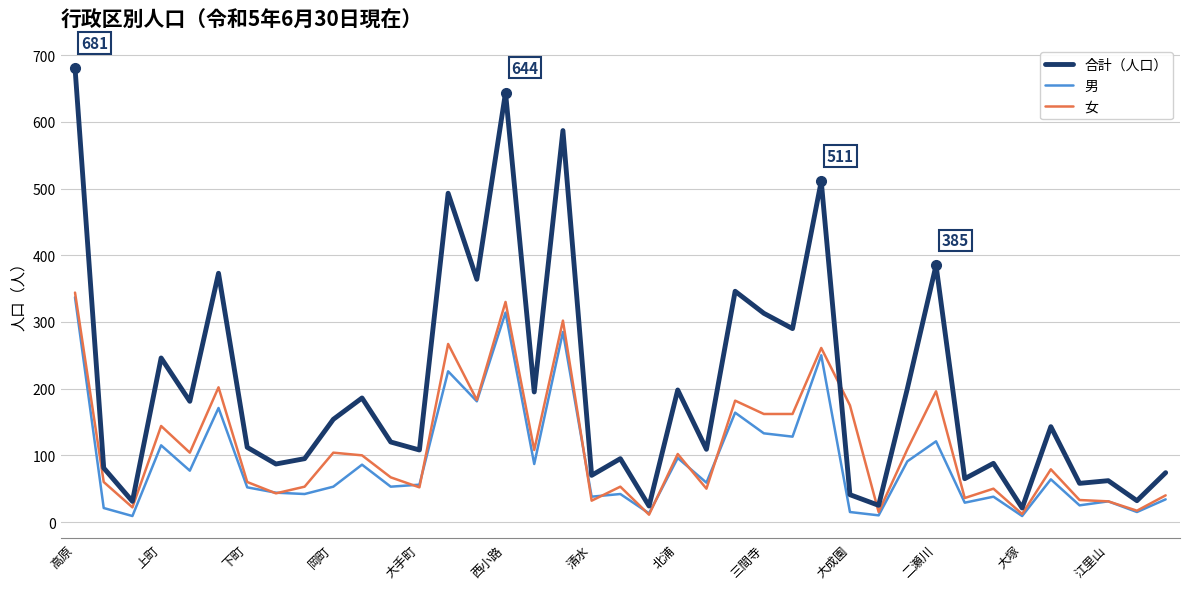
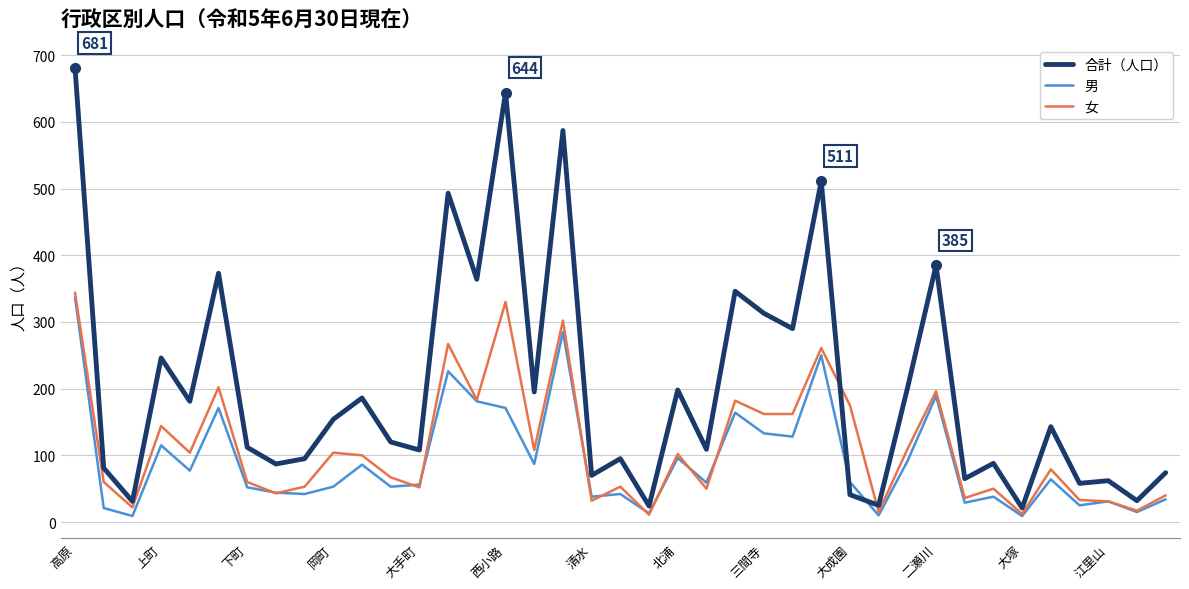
  {
    "男": {
      "高原": 340,
      "上町": 120,
      "下町": 50,
      "岡町": 50,
      "大手町": 60,
-     "西小路": 310,
+     "西小路": 170,
      "清水": 40,
      "北浦": 100,
      "三間寺": 130,
-     "大成園": 20,
-     "二瀬川": 120
+     "大成園": 60,
+     "二瀬川": 190
    },
    "女": {
      "高原": 340,
      "上町": 140,
      "下町": 60,
      "岡町": 100,
      "大手町": 50,
      "西小路": 330,
      "清水": 30,
      "北浦": 100,
      "三間寺": 160,
      "大成園": 180,
      "二瀬川": 200
    }
  }
